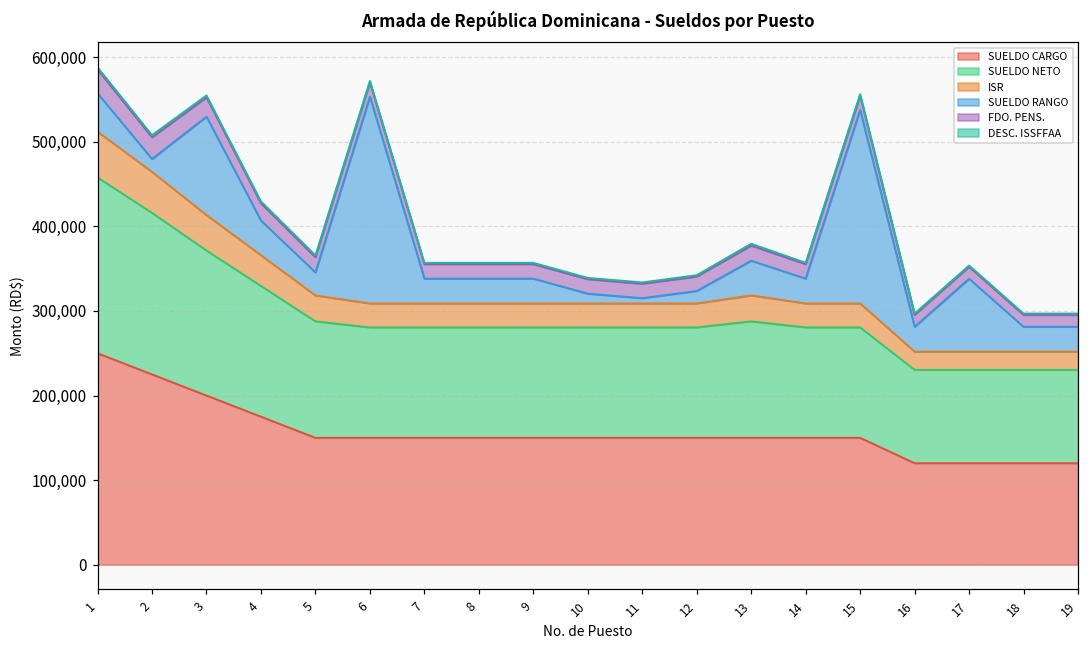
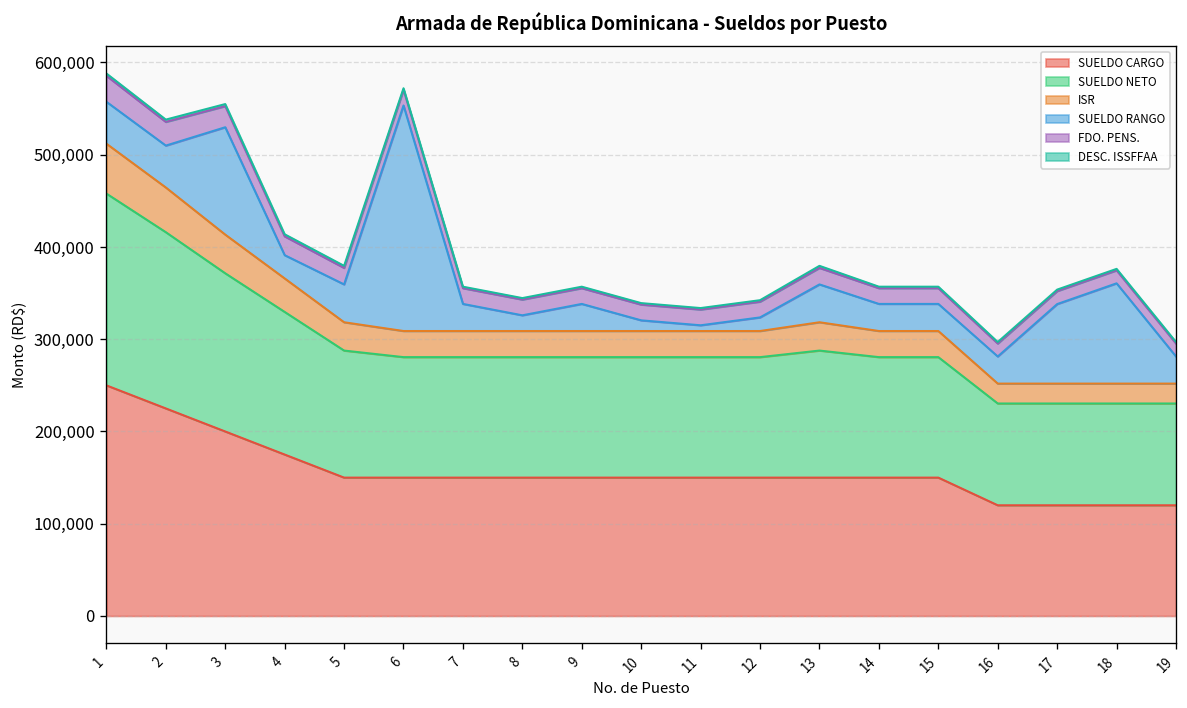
  {
    "SUELDO RANGO": {
      "1": "50,000",
-     "2": "20,000",
+     "2": "50,000",
      "3": "120,000",
-     "4": "40,000",
-     "5": "30,000",
+     "4": "30,000",
+     "5": "40,000",
      "6": "240,000",
      "7": "30,000",
-     "8": "30,000",
+     "8": "20,000",
      "9": "30,000",
      "10": "10,000",
      "11": "10,000",
      "12": "10,000",
      "13": "40,000",
      "14": "30,000",
-     "15": "230,000",
+     "15": "30,000",
      "16": "30,000",
      "17": "90,000",
-     "18": "30,000",
+     "18": "110,000",
      "19": "30,000"
    }
  }
